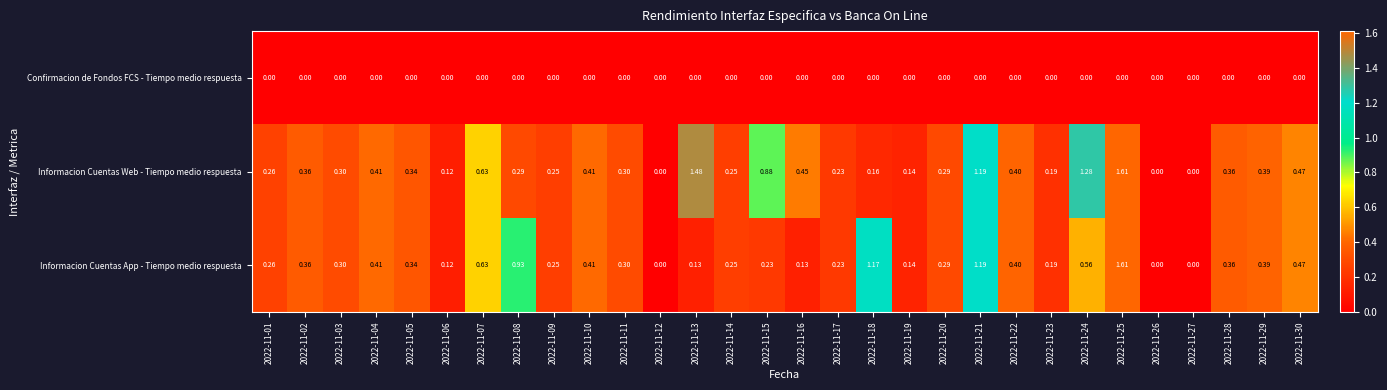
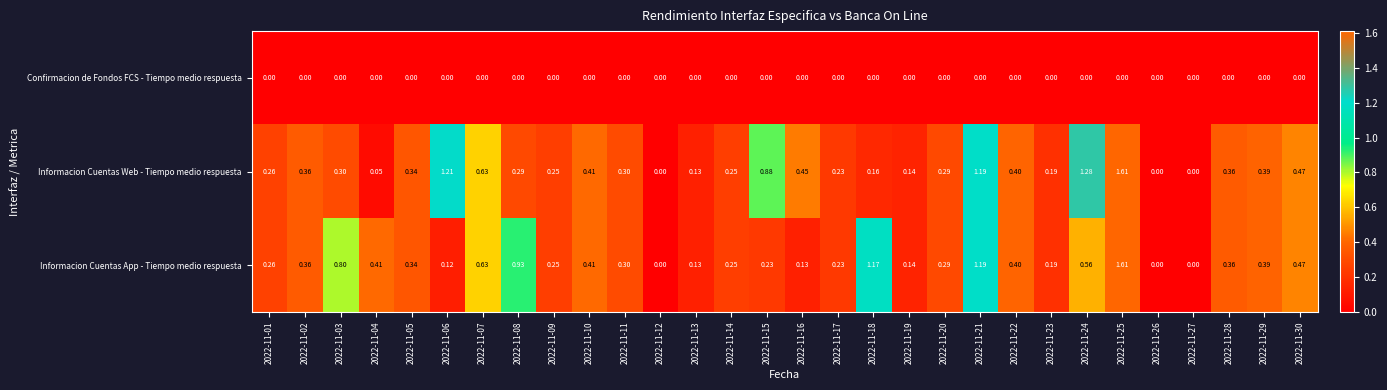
  {
    "Confirmacion de Fondos FCS - Tiempo medio respuesta": {
      "2022-11-01": 0.00,
      "2022-11-02": 0.00,
      "2022-11-03": 0.00,
      "2022-11-04": 0.00,
      "2022-11-05": 0.00,
      "2022-11-06": 0.00,
      "2022-11-07": 0.00,
      "2022-11-08": 0.00,
      "2022-11-09": 0.00,
      "2022-11-10": 0.00,
      "2022-11-11": 0.00,
      "2022-11-12": 0.00,
      "2022-11-13": 0.00,
      "2022-11-14": 0.00,
      "2022-11-15": 0.00,
      "2022-11-16": 0.00,
      "2022-11-17": 0.00,
      "2022-11-18": 0.00,
      "2022-11-19": 0.00,
      "2022-11-20": 0.00,
      "2022-11-21": 0.00,
      "2022-11-22": 0.00,
      "2022-11-23": 0.00,
      "2022-11-24": 0.00,
      "2022-11-25": 0.00,
      "2022-11-26": 0.00,
      "2022-11-27": 0.00,
      "2022-11-28": 0.00,
      "2022-11-29": 0.00,
      "2022-11-30": 0.00
    },
    "Informacion Cuentas Web - Tiempo medio respuesta": {
      "2022-11-01": 0.26,
      "2022-11-02": 0.36,
      "2022-11-03": 0.30,
-     "2022-11-04": 0.41,
+     "2022-11-04": 0.05,
      "2022-11-05": 0.34,
-     "2022-11-06": 0.12,
+     "2022-11-06": 1.21,
      "2022-11-07": 0.63,
      "2022-11-08": 0.29,
      "2022-11-09": 0.25,
      "2022-11-10": 0.41,
      "2022-11-11": 0.30,
      "2022-11-12": 0.00,
-     "2022-11-13": 1.48,
+     "2022-11-13": 0.13,
      "2022-11-14": 0.25,
      "2022-11-15": 0.88,
      "2022-11-16": 0.45,
      "2022-11-17": 0.23,
      "2022-11-18": 0.16,
      "2022-11-19": 0.14,
      "2022-11-20": 0.29,
      "2022-11-21": 1.19,
      "2022-11-22": 0.40,
      "2022-11-23": 0.19,
      "2022-11-24": 1.28,
      "2022-11-25": 1.61,
      "2022-11-26": 0.00,
      "2022-11-27": 0.00,
      "2022-11-28": 0.36,
      "2022-11-29": 0.39,
      "2022-11-30": 0.47
    },
    "Informacion Cuentas App - Tiempo medio respuesta": {
      "2022-11-01": 0.26,
      "2022-11-02": 0.36,
-     "2022-11-03": 0.30,
+     "2022-11-03": 0.80,
      "2022-11-04": 0.41,
      "2022-11-05": 0.34,
      "2022-11-06": 0.12,
      "2022-11-07": 0.63,
      "2022-11-08": 0.93,
      "2022-11-09": 0.25,
      "2022-11-10": 0.41,
      "2022-11-11": 0.30,
      "2022-11-12": 0.00,
      "2022-11-13": 0.13,
      "2022-11-14": 0.25,
      "2022-11-15": 0.23,
      "2022-11-16": 0.13,
      "2022-11-17": 0.23,
      "2022-11-18": 1.17,
      "2022-11-19": 0.14,
      "2022-11-20": 0.29,
      "2022-11-21": 1.19,
      "2022-11-22": 0.40,
      "2022-11-23": 0.19,
      "2022-11-24": 0.56,
      "2022-11-25": 1.61,
      "2022-11-26": 0.00,
      "2022-11-27": 0.00,
      "2022-11-28": 0.36,
      "2022-11-29": 0.39,
      "2022-11-30": 0.47
    }
  }
